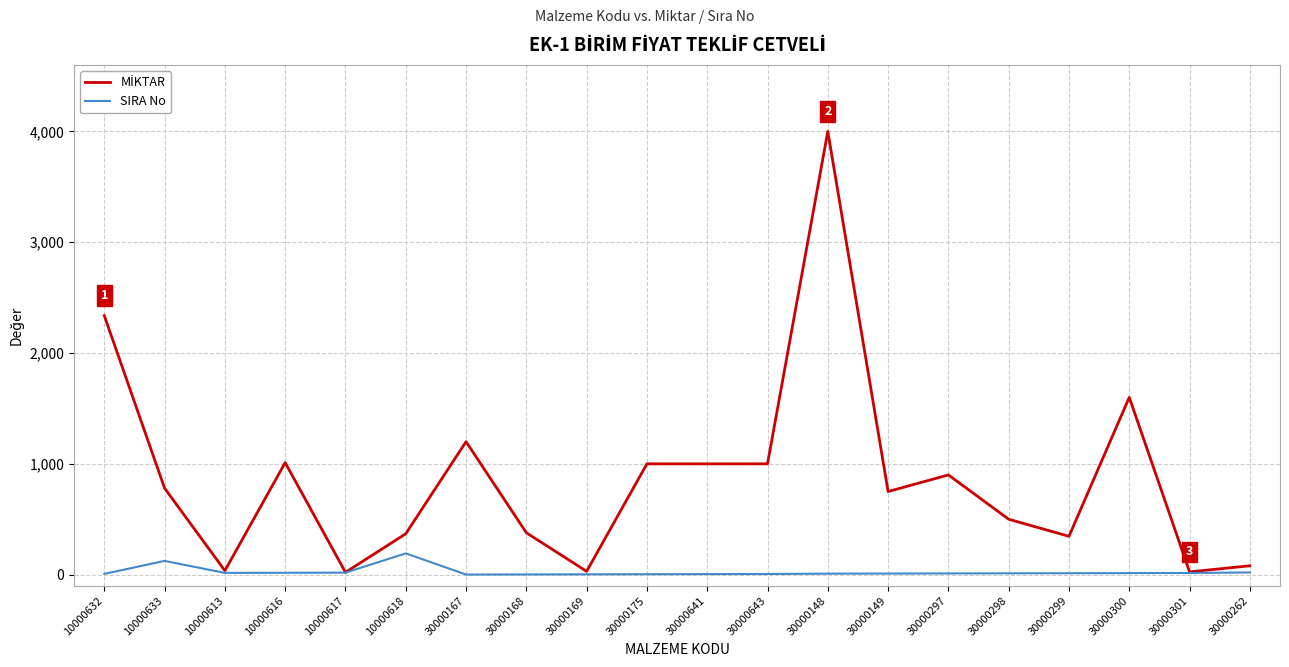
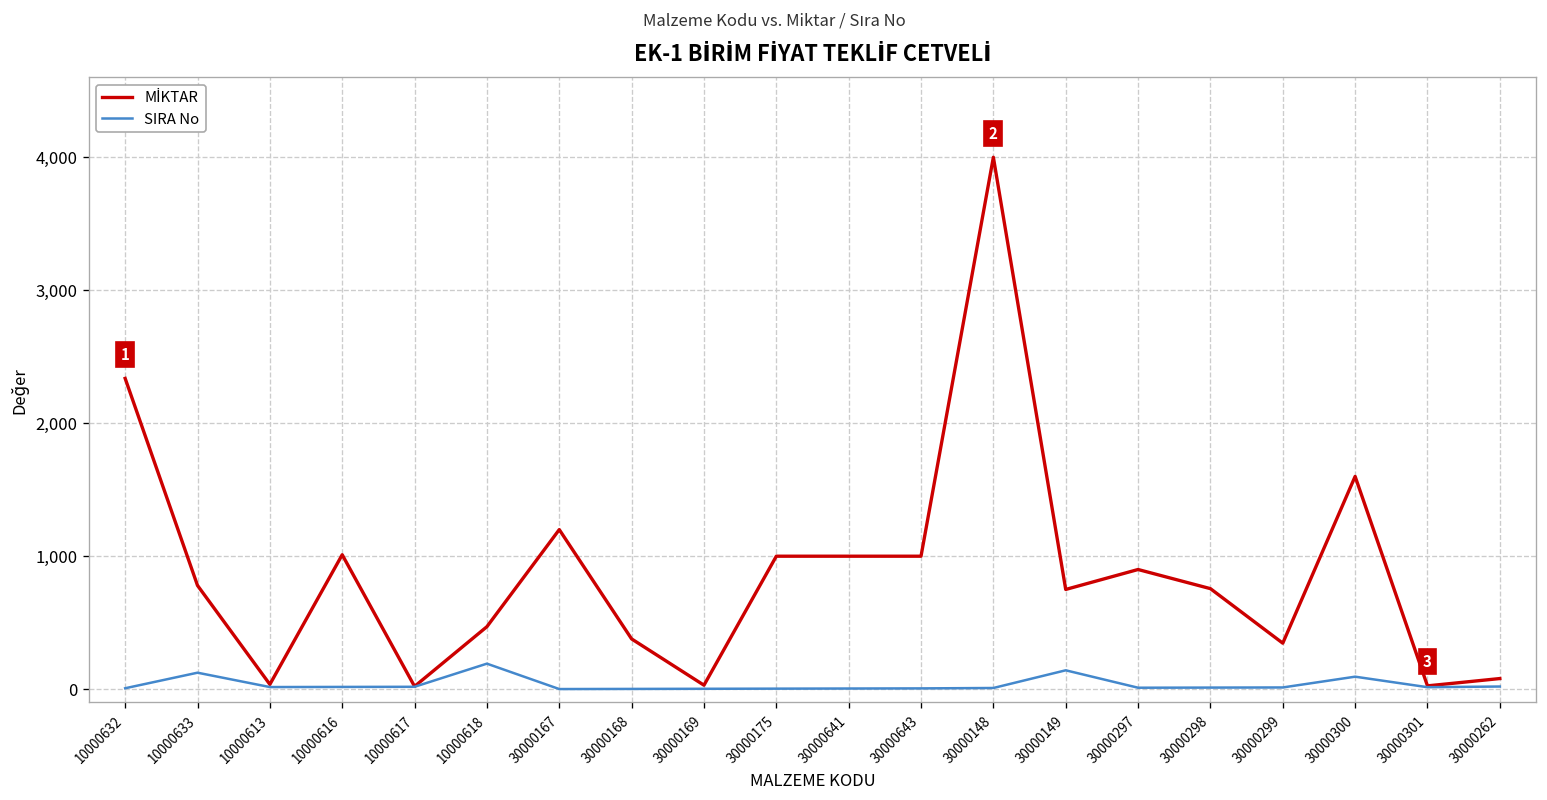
  {
    "MİKTAR": {
      "10000633": "780",
      "10000616": "1,010",
-     "10000618": "370",
+     "10000618": "470",
      "30000167": "1,200",
      "30000168": "380",
      "30000169": "30",
      "30000175": "1,000",
      "30000641": "1,000",
      "30000643": "1,000",
      "30000149": "750",
      "30000297": "900",
-     "30000298": "500",
+     "30000298": "760",
      "30000299": "350",
      "30000300": "1,600",
      "30000262": "80"
    },
    "SIRA No": {
      "10000632": "10",
      "10000633": "120",
      "10000616": "20",
      "10000618": "190",
      "30000167": "0",
      "30000168": "0",
      "30000169": "0",
      "30000175": "0",
      "30000641": "10",
      "30000643": "10",
      "30000148": "10",
-     "30000149": "10",
+     "30000149": "140",
      "30000297": "10",
      "30000298": "10",
      "30000299": "10",
-     "30000300": "10",
+     "30000300": "90",
      "30000262": "20"
    }
  }
